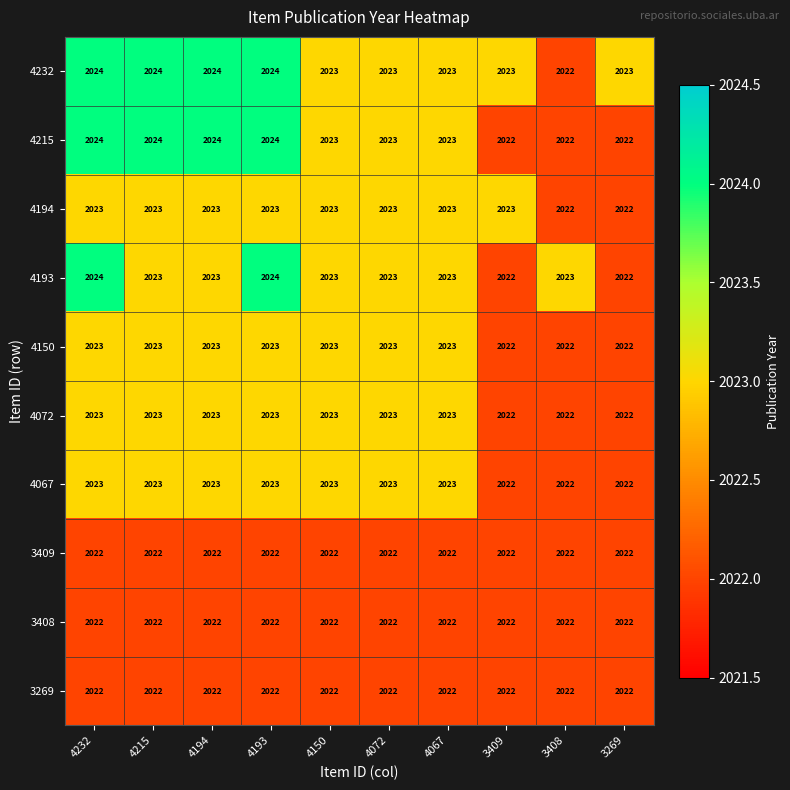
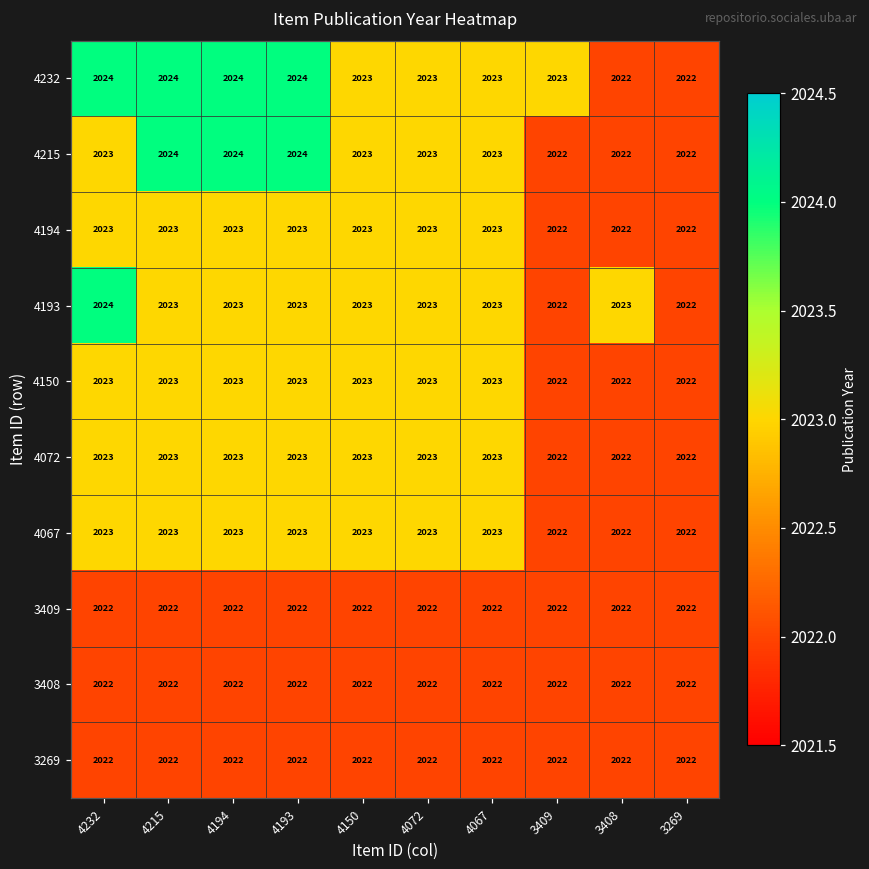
  {
    "4232": {
      "4232": 2024,
      "4215": 2024,
      "4194": 2024,
      "4193": 2024,
      "4150": 2023,
      "4072": 2023,
      "4067": 2023,
      "3409": 2023,
      "3408": 2022,
-     "3269": 2023
+     "3269": 2022
    },
    "4215": {
-     "4232": 2024,
+     "4232": 2023,
      "4215": 2024,
      "4194": 2024,
      "4193": 2024,
      "4150": 2023,
      "4072": 2023,
      "4067": 2023,
      "3409": 2022,
      "3408": 2022,
      "3269": 2022
    },
    "4194": {
      "4232": 2023,
      "4215": 2023,
      "4194": 2023,
      "4193": 2023,
      "4150": 2023,
      "4072": 2023,
      "4067": 2023,
-     "3409": 2023,
+     "3409": 2022,
      "3408": 2022,
      "3269": 2022
    },
    "4193": {
      "4232": 2024,
      "4215": 2023,
      "4194": 2023,
-     "4193": 2024,
+     "4193": 2023,
      "4150": 2023,
      "4072": 2023,
      "4067": 2023,
      "3409": 2022,
      "3408": 2023,
      "3269": 2022
    },
    "4150": {
      "4232": 2023,
      "4215": 2023,
      "4194": 2023,
      "4193": 2023,
      "4150": 2023,
      "4072": 2023,
      "4067": 2023,
      "3409": 2022,
      "3408": 2022,
      "3269": 2022
    },
    "4072": {
      "4232": 2023,
      "4215": 2023,
      "4194": 2023,
      "4193": 2023,
      "4150": 2023,
      "4072": 2023,
      "4067": 2023,
      "3409": 2022,
      "3408": 2022,
      "3269": 2022
    },
    "4067": {
      "4232": 2023,
      "4215": 2023,
      "4194": 2023,
      "4193": 2023,
      "4150": 2023,
      "4072": 2023,
      "4067": 2023,
      "3409": 2022,
      "3408": 2022,
      "3269": 2022
    },
    "3409": {
      "4232": 2022,
      "4215": 2022,
      "4194": 2022,
      "4193": 2022,
      "4150": 2022,
      "4072": 2022,
      "4067": 2022,
      "3409": 2022,
      "3408": 2022,
      "3269": 2022
    },
    "3408": {
      "4232": 2022,
      "4215": 2022,
      "4194": 2022,
      "4193": 2022,
      "4150": 2022,
      "4072": 2022,
      "4067": 2022,
      "3409": 2022,
      "3408": 2022,
      "3269": 2022
    },
    "3269": {
      "4232": 2022,
      "4215": 2022,
      "4194": 2022,
      "4193": 2022,
      "4150": 2022,
      "4072": 2022,
      "4067": 2022,
      "3409": 2022,
      "3408": 2022,
      "3269": 2022
    }
  }
